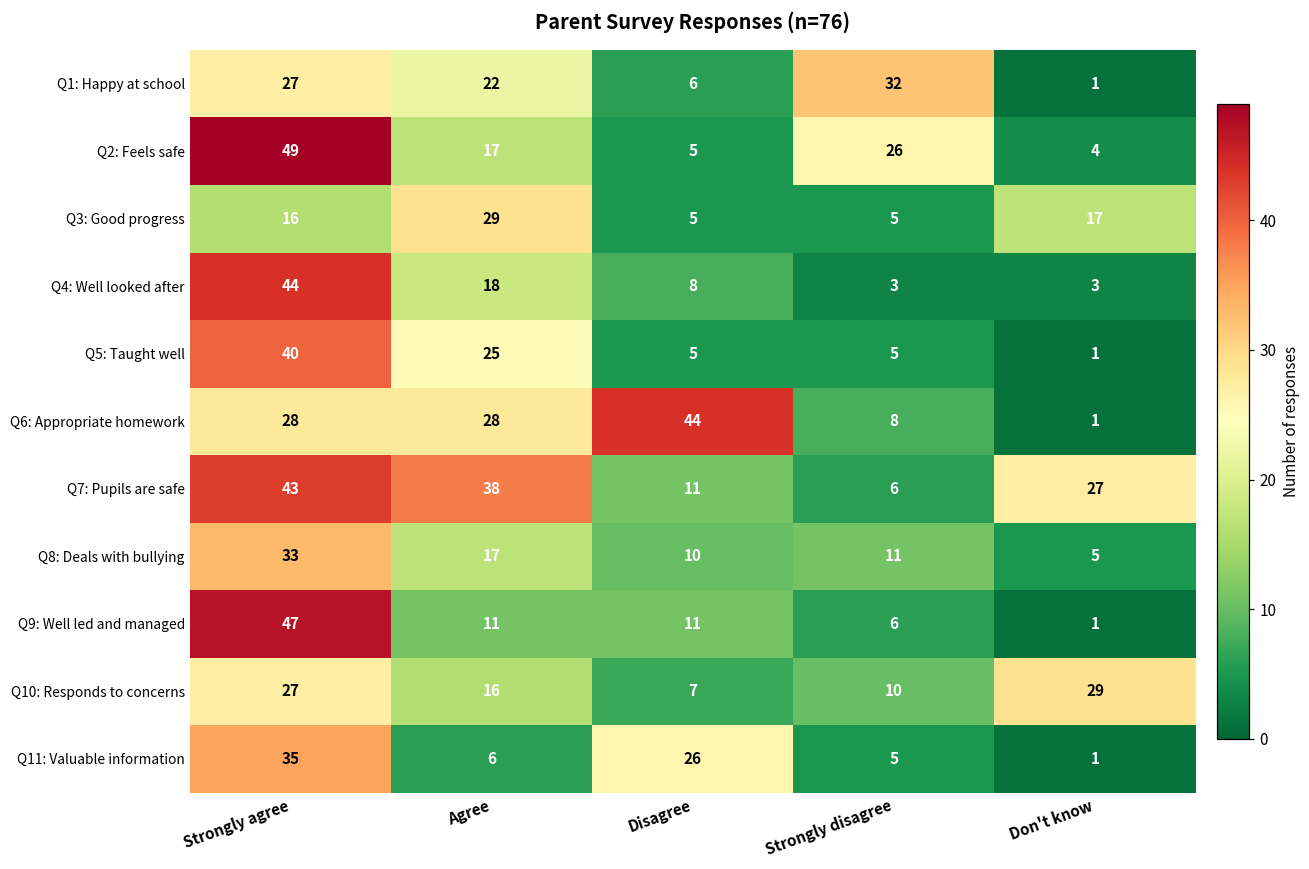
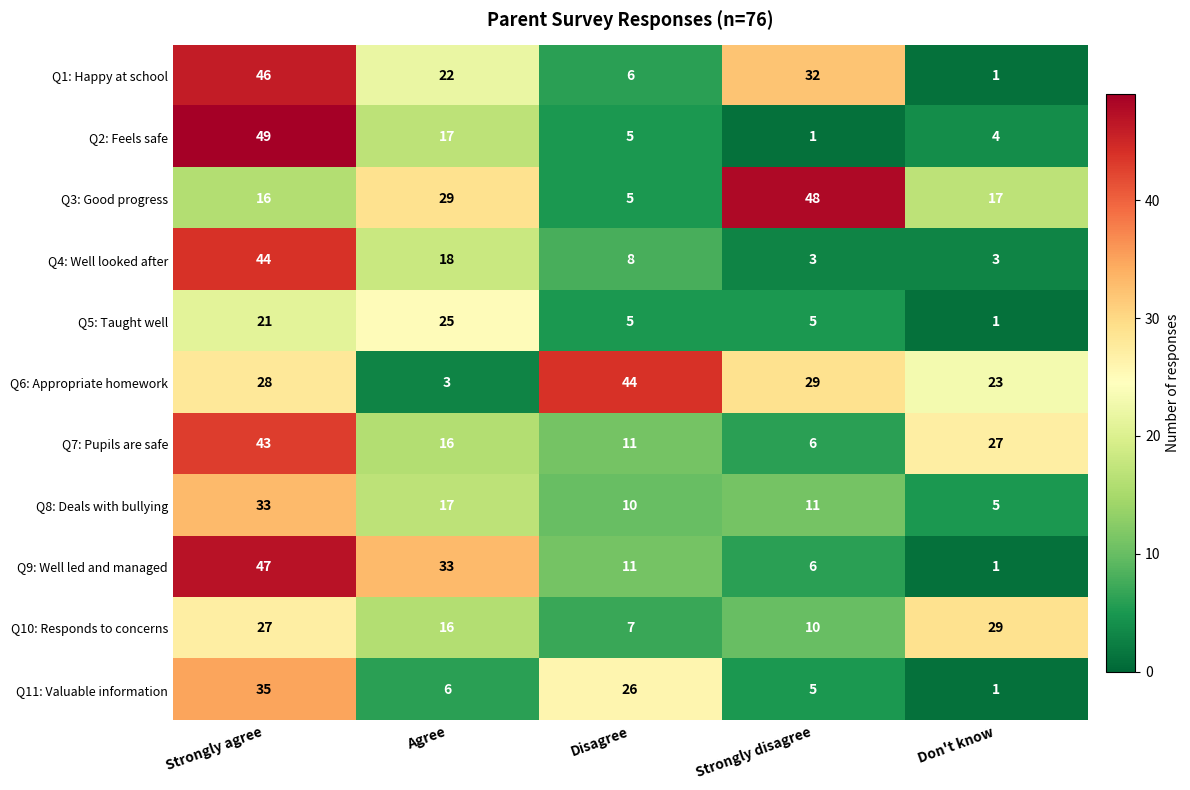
  {
    "Q1: Happy at school": {
-     "Strongly agree": 27,
+     "Strongly agree": 46,
      "Agree": 22,
      "Disagree": 6,
      "Strongly disagree": 32,
      "Don't know": 1
    },
    "Q2: Feels safe": {
      "Strongly agree": 49,
      "Agree": 17,
      "Disagree": 5,
-     "Strongly disagree": 26,
+     "Strongly disagree": 1,
      "Don't know": 4
    },
    "Q3: Good progress": {
      "Strongly agree": 16,
      "Agree": 29,
      "Disagree": 5,
-     "Strongly disagree": 5,
+     "Strongly disagree": 48,
      "Don't know": 17
    },
    "Q4: Well looked after": {
      "Strongly agree": 44,
      "Agree": 18,
      "Disagree": 8,
      "Strongly disagree": 3,
      "Don't know": 3
    },
    "Q5: Taught well": {
-     "Strongly agree": 40,
+     "Strongly agree": 21,
      "Agree": 25,
      "Disagree": 5,
      "Strongly disagree": 5,
      "Don't know": 1
    },
    "Q6: Appropriate homework": {
      "Strongly agree": 28,
-     "Agree": 28,
+     "Agree": 3,
      "Disagree": 44,
-     "Strongly disagree": 8,
-     "Don't know": 1
+     "Strongly disagree": 29,
+     "Don't know": 23
    },
    "Q7: Pupils are safe": {
      "Strongly agree": 43,
-     "Agree": 38,
+     "Agree": 16,
      "Disagree": 11,
      "Strongly disagree": 6,
      "Don't know": 27
    },
    "Q8: Deals with bullying": {
      "Strongly agree": 33,
      "Agree": 17,
      "Disagree": 10,
      "Strongly disagree": 11,
      "Don't know": 5
    },
    "Q9: Well led and managed": {
      "Strongly agree": 47,
-     "Agree": 11,
+     "Agree": 33,
      "Disagree": 11,
      "Strongly disagree": 6,
      "Don't know": 1
    },
    "Q10: Responds to concerns": {
      "Strongly agree": 27,
      "Agree": 16,
      "Disagree": 7,
      "Strongly disagree": 10,
      "Don't know": 29
    },
    "Q11: Valuable information": {
      "Strongly agree": 35,
      "Agree": 6,
      "Disagree": 26,
      "Strongly disagree": 5,
      "Don't know": 1
    }
  }
